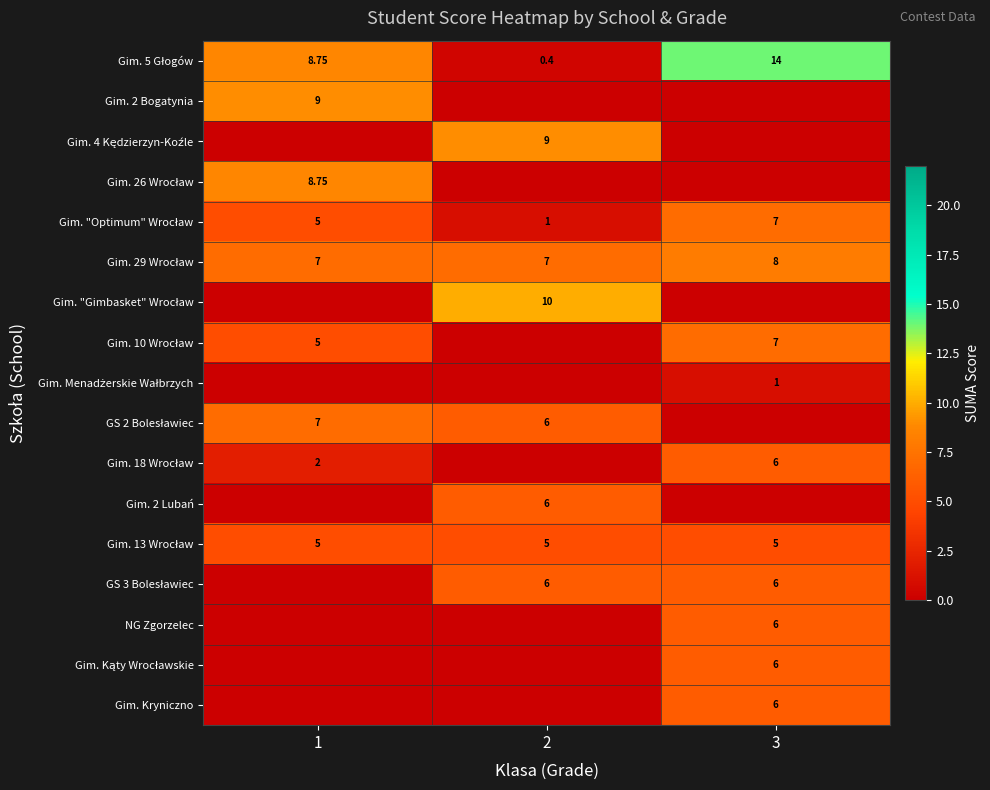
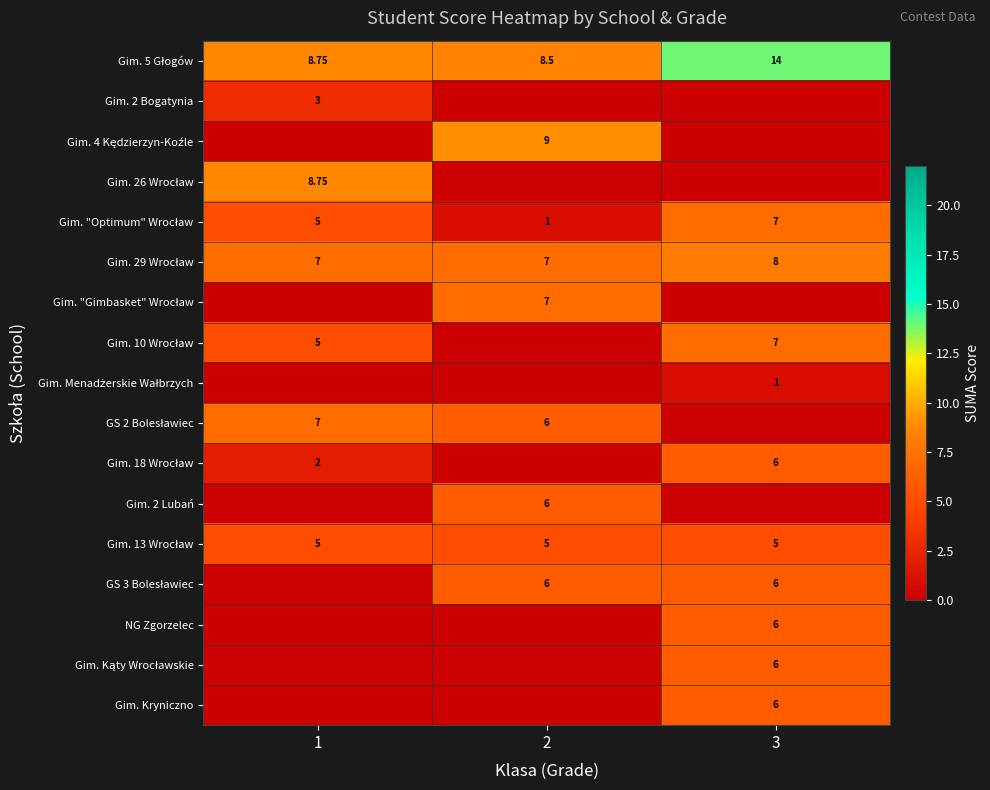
  {
    "Gim. 5 Głogów": {
      "1": 8.75,
-     "2": 0.4,
+     "2": 8.5,
      "3": 14
    },
    "Gim. 2 Bogatynia": {
-     "1": 9
+     "1": 3
    },
    "Gim. 4 Kędzierzyn-Koźle": {
      "2": 9
    },
    "Gim. 26 Wrocław": {
      "1": 8.75
    },
    "Gim. \"Optimum\" Wrocław": {
      "1": 5,
      "2": 1,
      "3": 7
    },
    "Gim. 29 Wrocław": {
      "1": 7,
      "2": 7,
      "3": 8
    },
    "Gim. \"Gimbasket\" Wrocław": {
-     "2": 10
+     "2": 7
    },
    "Gim. 10 Wrocław": {
      "1": 5,
      "3": 7
    },
    "Gim. Menadżerskie Wałbrzych": {
      "3": 1
    },
    "GS 2 Bolesławiec": {
      "1": 7,
      "2": 6
    },
    "Gim. 18 Wrocław": {
      "1": 2,
      "3": 6
    },
    "Gim. 2 Lubań": {
      "2": 6
    },
    "Gim. 13 Wrocław": {
      "1": 5,
      "2": 5,
      "3": 5
    },
    "GS 3 Bolesławiec": {
      "2": 6,
      "3": 6
    },
    "NG Zgorzelec": {
      "3": 6
    },
    "Gim. Kąty Wrocławskie": {
      "3": 6
    },
    "Gim. Kryniczno": {
      "3": 6
    }
  }
